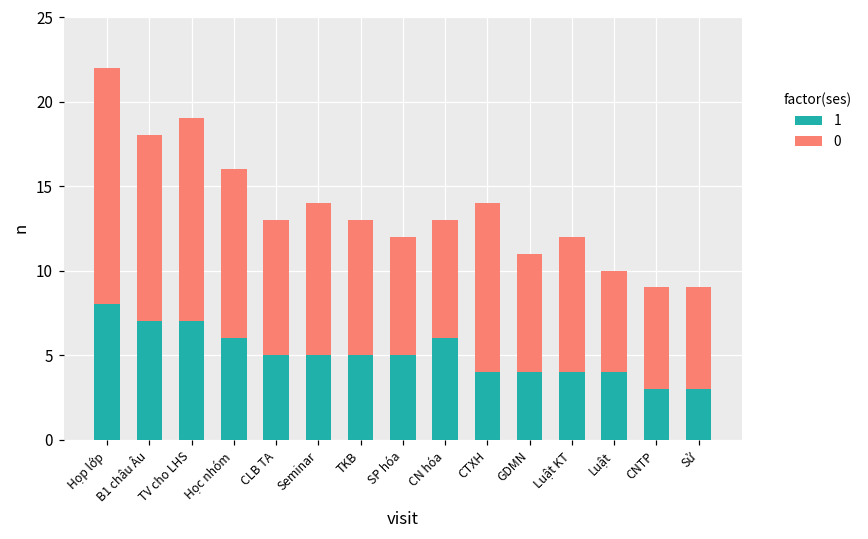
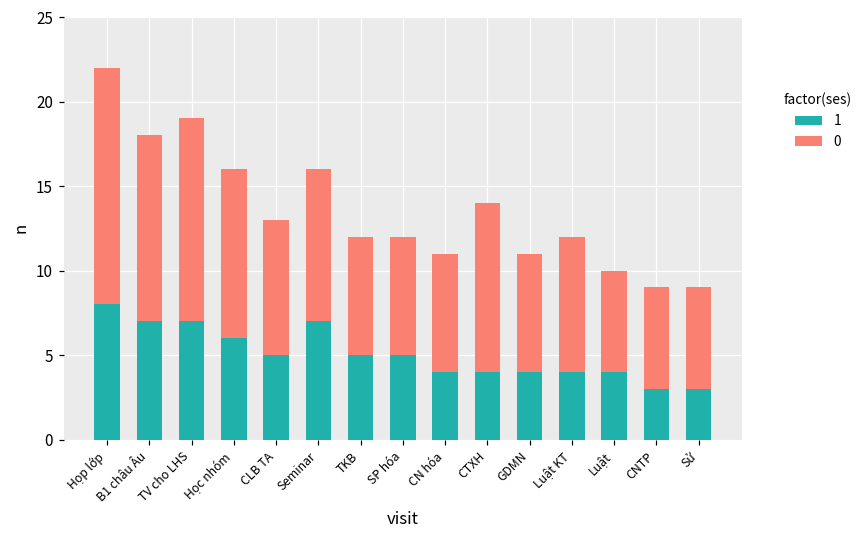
  {
    "1": {
      "Họp lớp": 8,
      "B1 châu Âu": 7,
      "TV cho LHS": 7,
      "Học nhóm": 6,
      "CLB TA": 5,
-     "Seminar": 5,
+     "Seminar": 7,
      "TKB": 5,
      "SP hóa": 5,
-     "CN hóa": 6,
+     "CN hóa": 4,
      "CTXH": 4,
      "GDMN": 4,
      "Luật KT": 4,
      "Luật": 4,
      "CNTP": 3,
      "Sử": 3
    },
    "0": {
      "Họp lớp": 14,
      "B1 châu Âu": 11,
      "TV cho LHS": 12,
      "Học nhóm": 10,
      "CLB TA": 8,
      "Seminar": 9,
-     "TKB": 8,
+     "TKB": 7,
      "SP hóa": 7,
      "CN hóa": 7,
      "CTXH": 10,
      "GDMN": 7,
      "Luật KT": 8,
      "Luật": 6,
      "CNTP": 6,
      "Sử": 6
    }
  }
